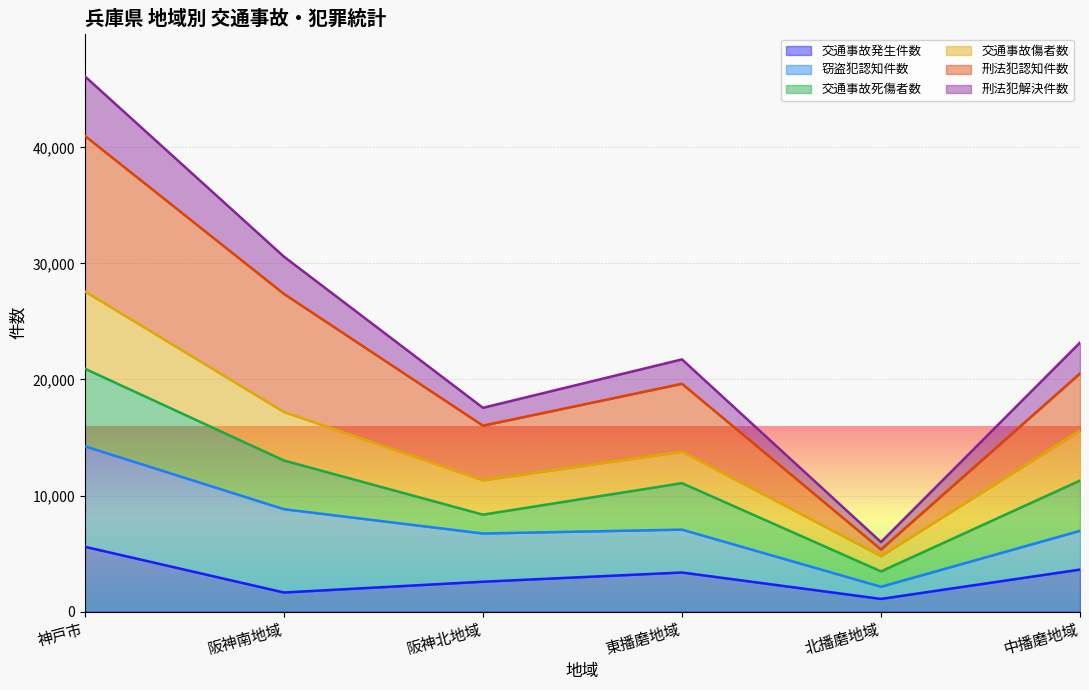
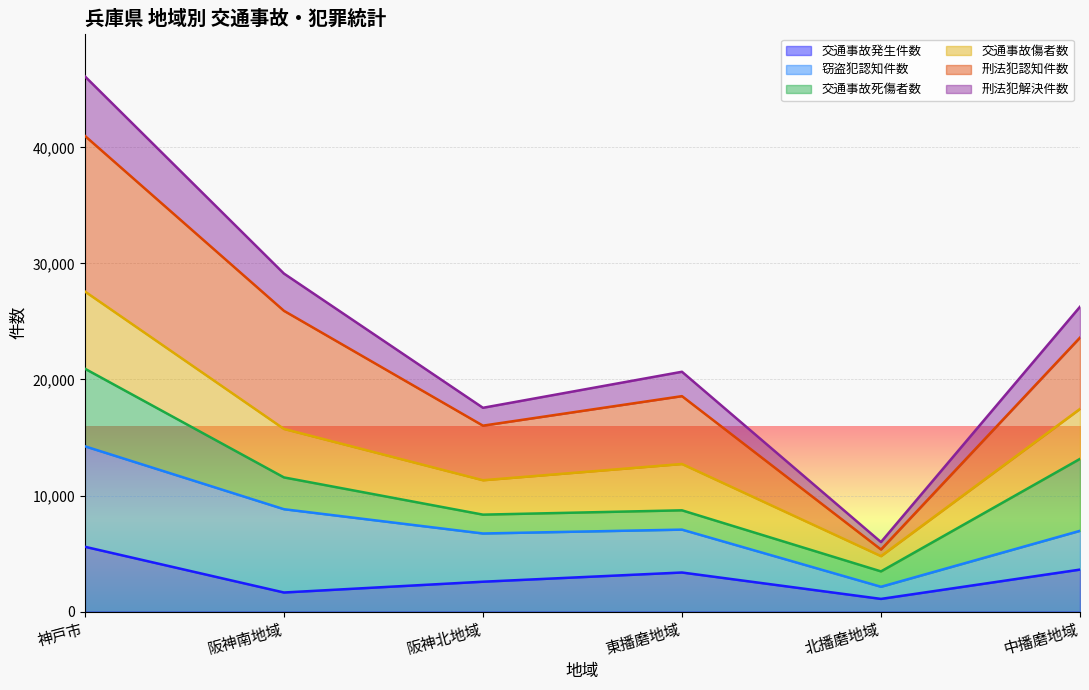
  {
    "交通事故発生件数": {
      "神戸市": "5,600",
      "阪神南地域": "1,600",
      "阪神北地域": "2,600",
      "東播磨地域": "3,400",
      "北播磨地域": "1,100",
      "中播磨地域": "3,600"
    },
    "窃盗犯認知件数": {
      "神戸市": "8,700",
      "阪神南地域": "7,200",
      "阪神北地域": "4,200",
      "東播磨地域": "3,700",
      "北播磨地域": "1,000",
      "中播磨地域": "3,300"
    },
    "交通事故死傷者数": {
      "神戸市": "6,700",
-     "阪神南地域": "4,200",
+     "阪神南地域": "2,700",
      "阪神北地域": "1,600",
-     "東播磨地域": "4,000",
+     "東播磨地域": "1,700",
      "北播磨地域": "1,300",
-     "中播磨地域": "4,300"
+     "中播磨地域": "6,200"
    },
    "交通事故傷者数": {
      "神戸市": "6,700",
      "阪神南地域": "4,200",
      "阪神北地域": "3,000",
-     "東播磨地域": "2,700",
+     "東播磨地域": "4,000",
      "北播磨地域": "1,300",
      "中播磨地域": "4,300"
    },
    "刑法犯認知件数": {
      "神戸市": "13,400",
      "阪神南地域": "10,200",
      "阪神北地域": "4,700",
      "東播磨地域": "5,800",
      "北播磨地域": "600",
-     "中播磨地域": "4,900"
+     "中播磨地域": "6,100"
    },
    "刑法犯解決件数": {
      "神戸市": "5,100",
      "阪神南地域": "3,200",
      "阪神北地域": "1,500",
      "東播磨地域": "2,100",
      "北播磨地域": "600",
      "中播磨地域": "2,700"
    }
  }
